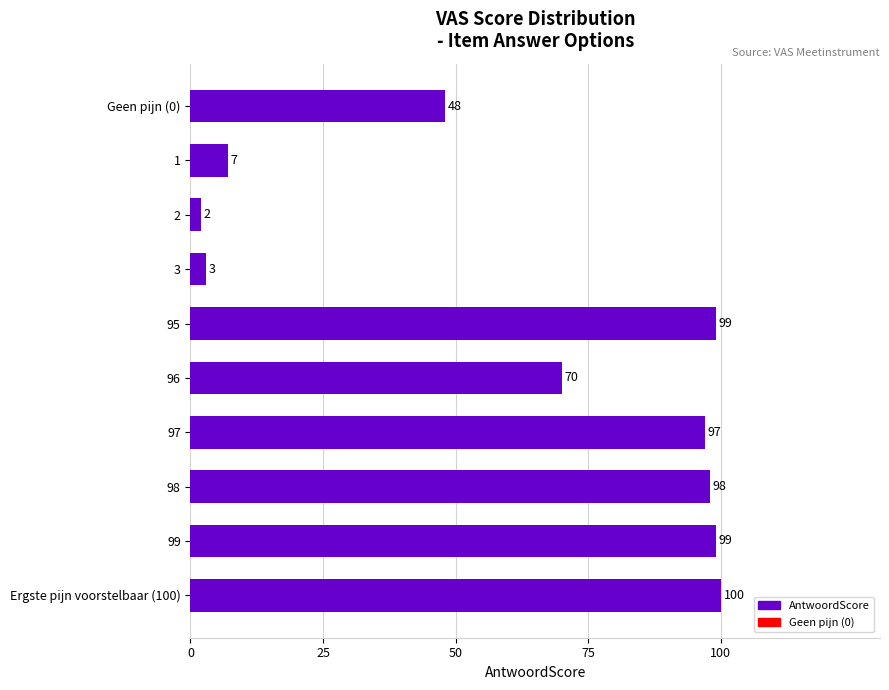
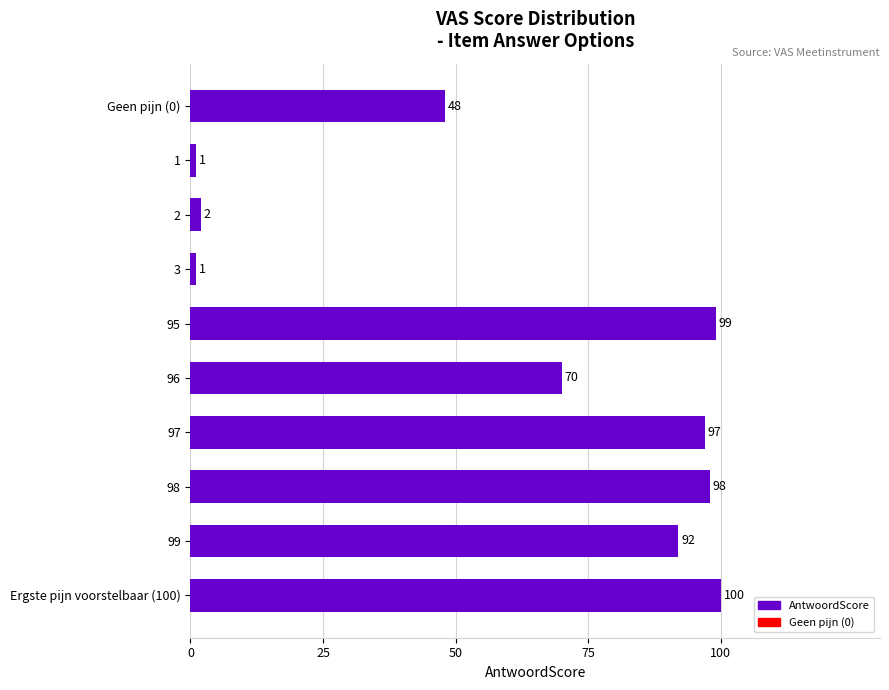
  {
    "Geen pijn (0)": 48,
-   "1": 7,
+   "1": 1,
    "2": 2,
-   "3": 3,
+   "3": 1,
    "95": 99,
    "96": 70,
    "97": 97,
    "98": 98,
-   "99": 99,
+   "99": 92,
    "Ergste pijn voorstelbaar (100)": 100
  }
